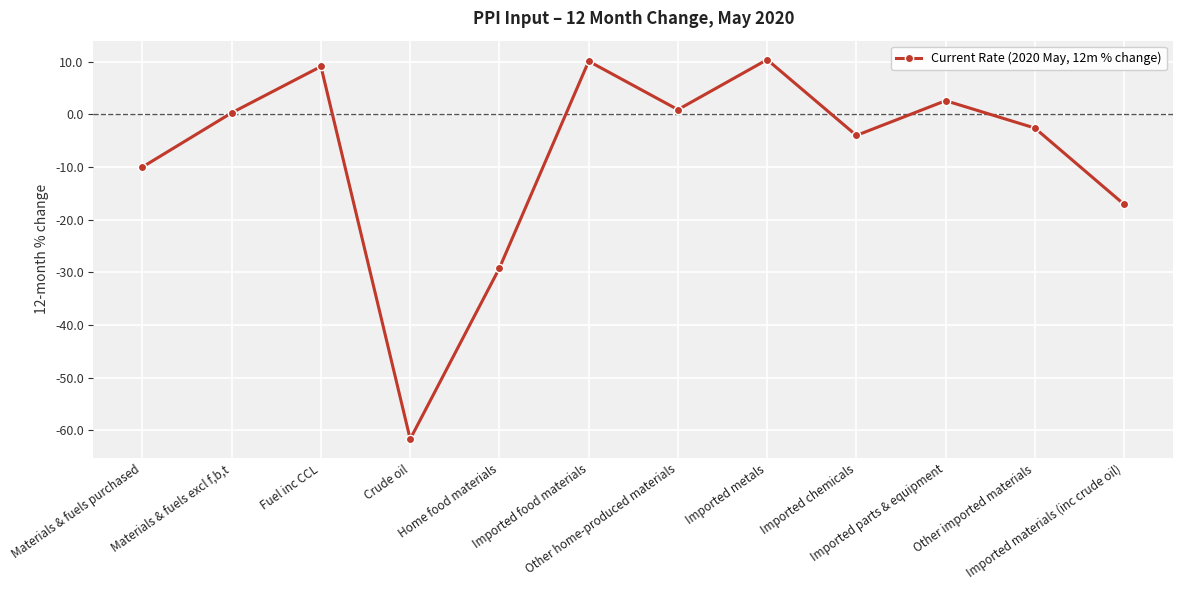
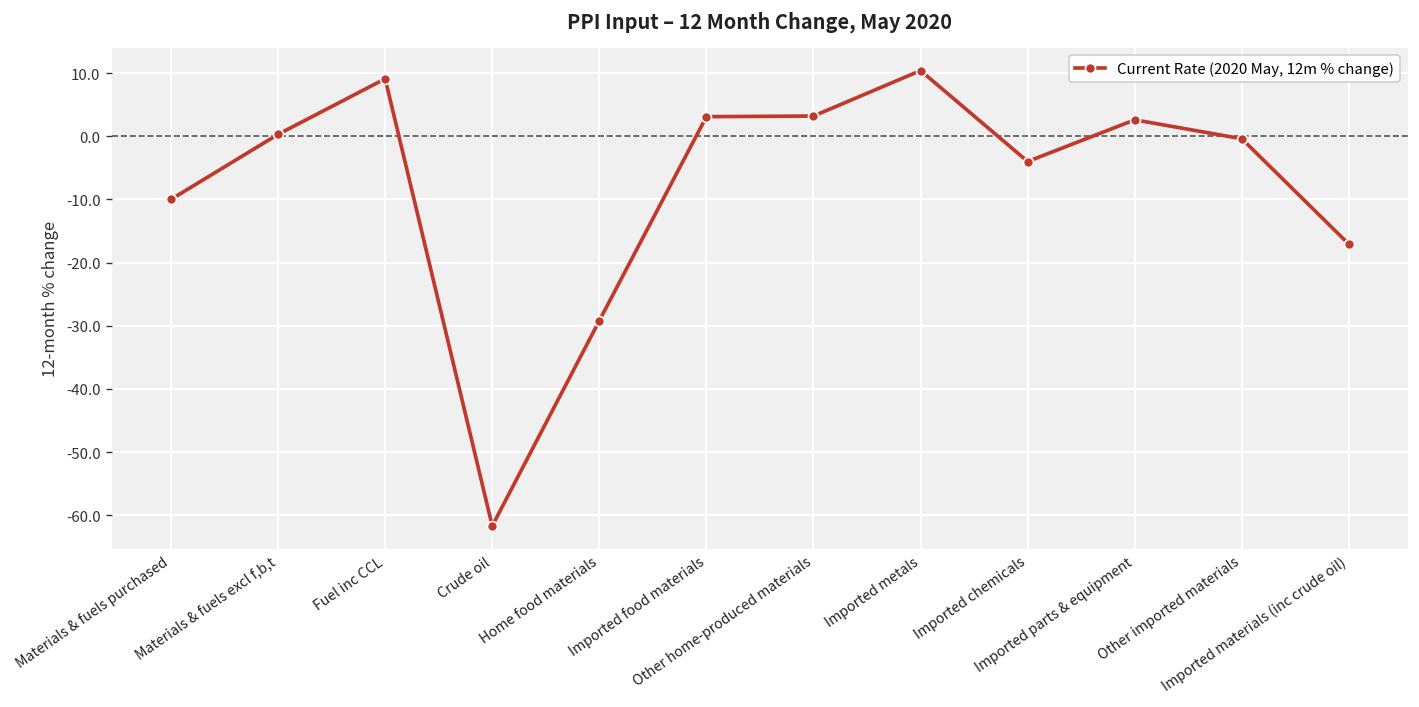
  {
    "Materials & fuels purchased": -10,
    "Materials & fuels excl f,b,t": 0,
    "Fuel inc CCL": 9,
    "Crude oil": -62,
    "Home food materials": -29,
-   "Imported food materials": 10,
-   "Other home-produced materials": 1,
+   "Imported food materials": 3,
+   "Other home-produced materials": 3,
    "Imported metals": 10,
    "Imported chemicals": -4,
    "Imported parts & equipment": 3,
-   "Other imported materials": -3,
+   "Other imported materials": 0,
    "Imported materials (inc crude oil)": -17
  }
